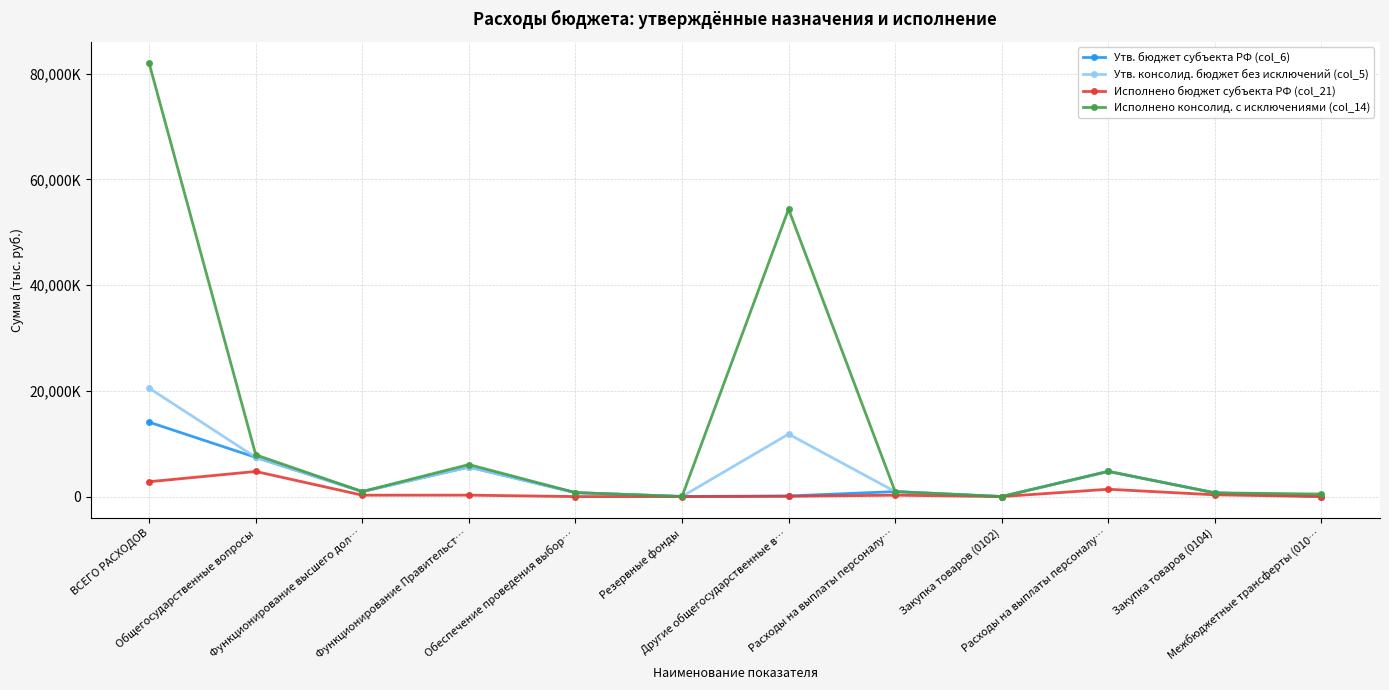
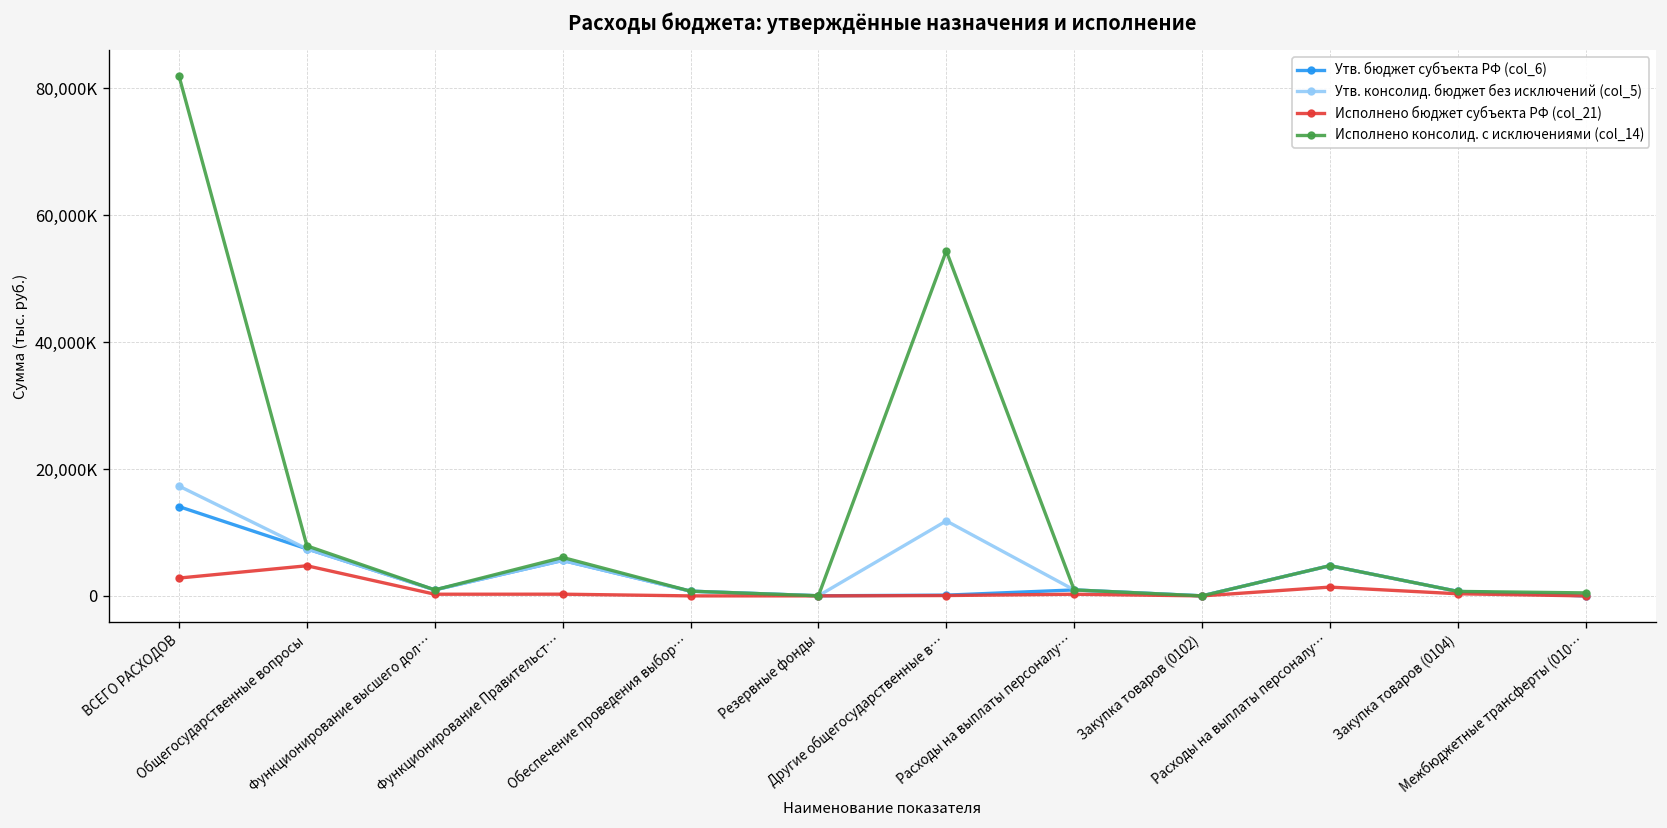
  {
    "Утв. бюджет субъекта РФ (col_6)": {
      "ВСЕГО РАСХОДОВ": "14,000,000"
    },
    "Утв. консолид. бюджет без исключений (col_5)": {
-     "ВСЕГО РАСХОДОВ": "21,000,000",
+     "ВСЕГО РАСХОДОВ": "17,000,000",
      "Другие общегосударственные в…": "12,000,000"
    },
    "Исполнено бюджет субъекта РФ (col_21)": {
      "ВСЕГО РАСХОДОВ": "3,000,000",
      "Общегосударственные вопросы": "5,000,000",
      "Функционирование высшего дол…": "0",
      "Функционирование Правительст…": "0",
      "Обеспечение проведения выбор…": "0"
    },
    "Исполнено консолид. с исключениями (col_14)": {
      "ВСЕГО РАСХОДОВ": "82,000,000",
      "Другие общегосударственные в…": "54,000,000"
    }
  }
